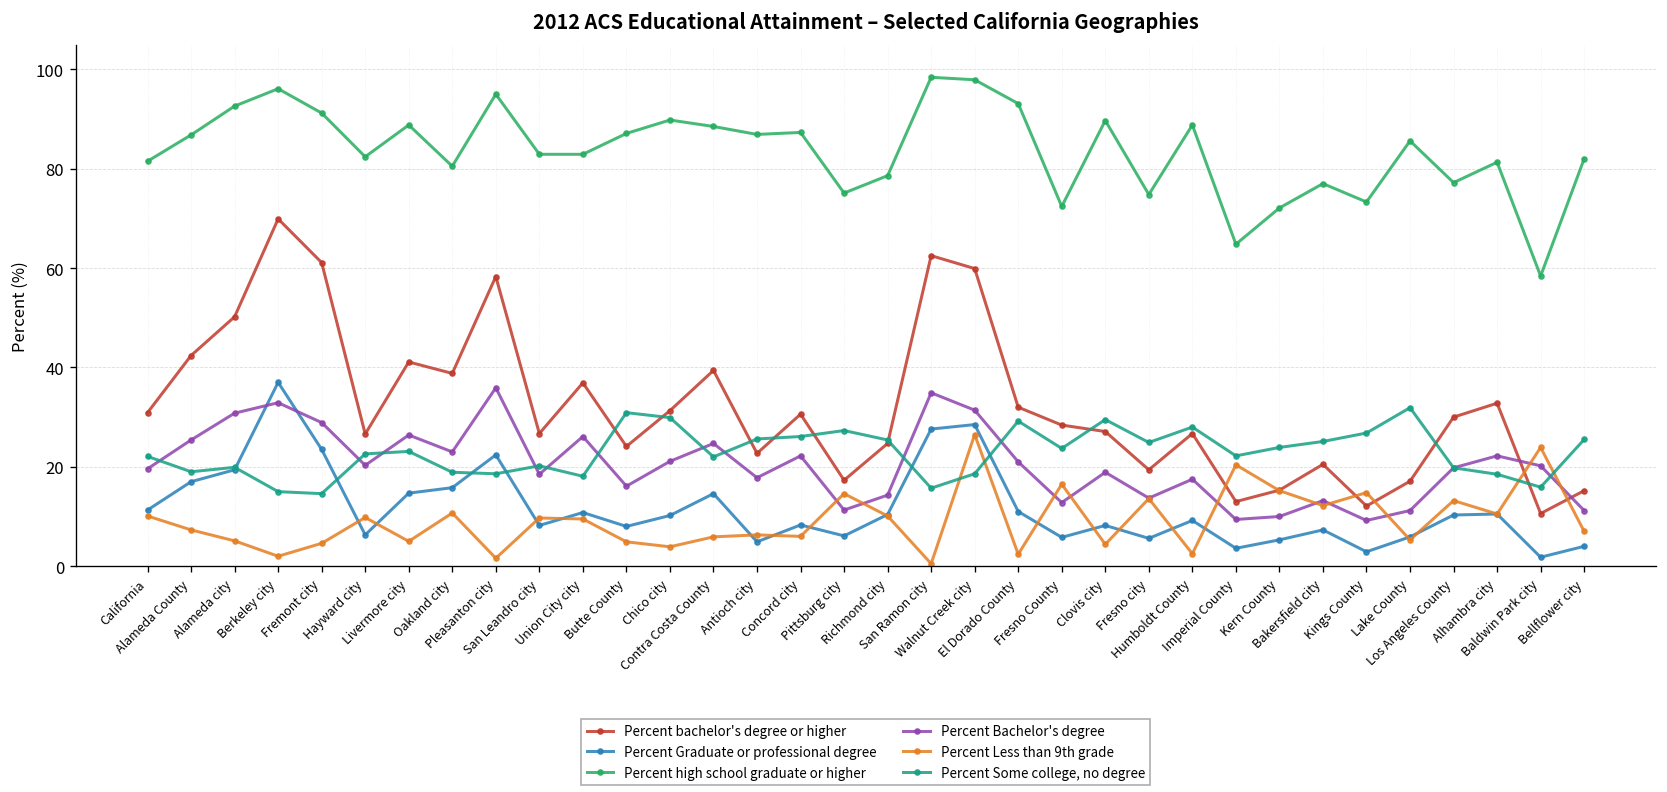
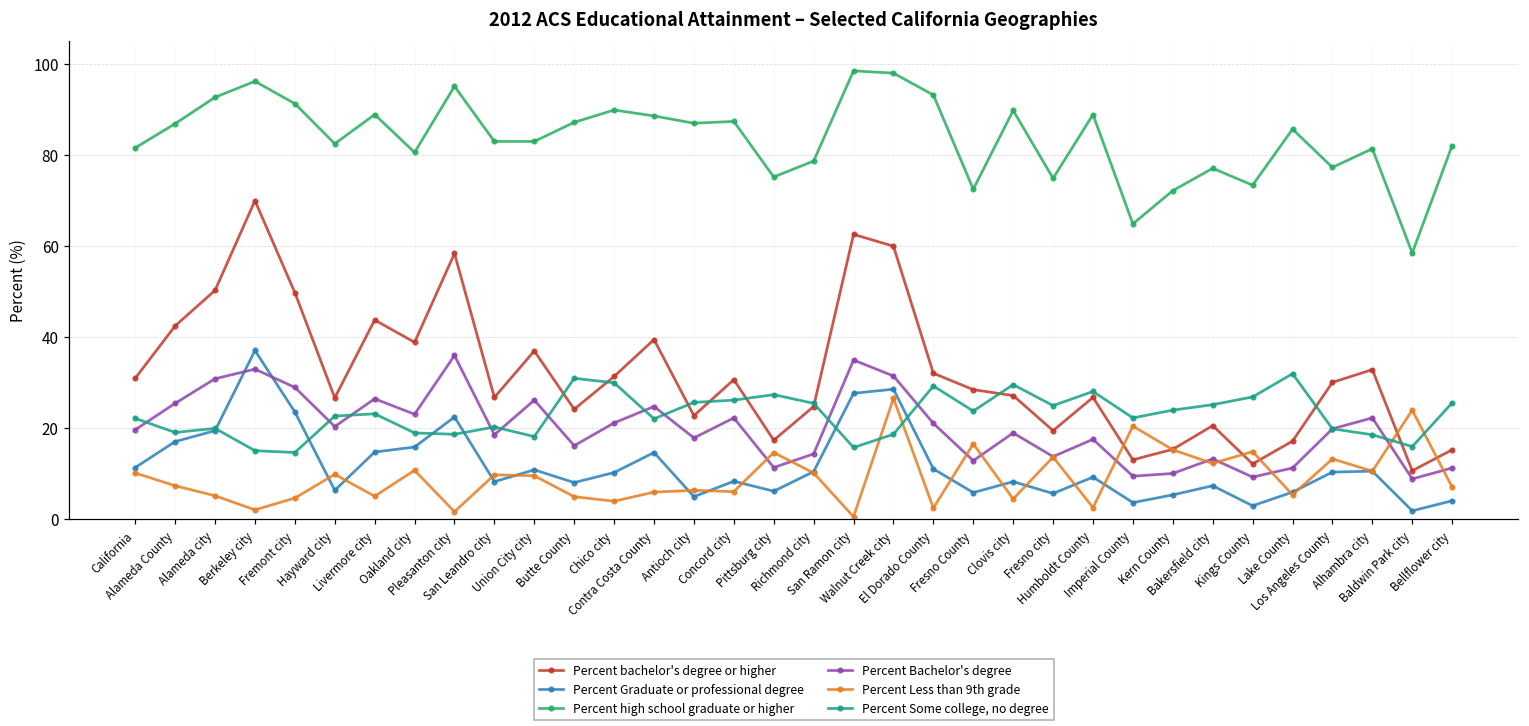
  {
    "Percent bachelor's degree or higher": {
      "California": 31,
      "Alameda County": 42,
      "Alameda city": 50,
      "Berkeley city": 70,
-     "Fremont city": 61,
+     "Fremont city": 50,
      "Hayward city": 27,
-     "Livermore city": 41,
+     "Livermore city": 44,
      "Oakland city": 39,
      "Pleasanton city": 58,
      "San Leandro city": 27,
      "Union City city": 37,
      "Butte County": 24,
      "Chico city": 31,
      "Contra Costa County": 39,
      "Antioch city": 23,
      "Concord city": 31,
      "Pittsburg city": 17,
      "Richmond city": 25,
      "San Ramon city": 63,
      "Walnut Creek city": 60,
      "El Dorado County": 32,
      "Fresno County": 28,
      "Clovis city": 27,
      "Fresno city": 19,
      "Humboldt County": 27,
      "Imperial County": 13,
      "Bakersfield city": 21,
      "Kings County": 12,
      "Lake County": 17,
      "Los Angeles County": 30,
      "Alhambra city": 33,
      "Baldwin Park city": 11,
      "Bellflower city": 15
    },
    "Percent Graduate or professional degree": {
      "California": 11,
      "Alameda County": 17,
      "Berkeley city": 37,
      "Fremont city": 24,
      "Hayward city": 6,
      "Livermore city": 15,
      "Oakland city": 16,
      "Pleasanton city": 22,
      "San Leandro city": 8,
      "Union City city": 11,
      "Butte County": 8,
      "Chico city": 10,
      "Contra Costa County": 15,
      "Antioch city": 5,
      "Concord city": 8,
      "Pittsburg city": 6,
      "San Ramon city": 28,
      "Walnut Creek city": 29,
      "El Dorado County": 11,
      "Fresno County": 6,
      "Clovis city": 8,
      "Fresno city": 6,
      "Humboldt County": 9,
      "Imperial County": 4,
      "Kern County": 5,
      "Bakersfield city": 7,
      "Kings County": 3,
      "Los Angeles County": 10,
      "Baldwin Park city": 2,
      "Bellflower city": 4
    },
    "Percent Bachelor's degree": {
      "California": 20,
      "Alameda County": 25,
      "Alameda city": 31,
      "Berkeley city": 33,
      "Fremont city": 29,
      "Hayward city": 20,
      "Livermore city": 26,
      "Oakland city": 23,
      "Pleasanton city": 36,
      "San Leandro city": 19,
      "Union City city": 26,
      "Butte County": 16,
      "Chico city": 21,
      "Contra Costa County": 25,
      "Antioch city": 18,
      "Concord city": 22,
      "Pittsburg city": 11,
      "Richmond city": 14,
      "San Ramon city": 35,
      "Walnut Creek city": 31,
      "El Dorado County": 21,
      "Fresno County": 13,
      "Clovis city": 19,
      "Humboldt County": 18,
      "Imperial County": 9,
      "Kern County": 10,
      "Bakersfield city": 13,
      "Kings County": 9,
      "Lake County": 11,
      "Alhambra city": 22,
-     "Baldwin Park city": 20,
+     "Baldwin Park city": 9,
      "Bellflower city": 11
    },
    "Percent Less than 9th grade": {
      "California": 10,
      "Alameda County": 7,
      "Alameda city": 5,
      "Berkeley city": 2,
      "Fremont city": 5,
      "Hayward city": 10,
      "Livermore city": 5,
      "Oakland city": 11,
      "Pleasanton city": 2,
      "San Leandro city": 10,
      "Union City city": 10,
      "Butte County": 5,
      "Chico city": 4,
      "Contra Costa County": 6,
      "Antioch city": 6,
      "Concord city": 6,
      "Pittsburg city": 15,
      "San Ramon city": 1,
      "Walnut Creek city": 27,
      "El Dorado County": 2,
      "Fresno County": 17,
      "Clovis city": 4,
      "Humboldt County": 3,
      "Imperial County": 20,
      "Bakersfield city": 12,
      "Kings County": 15,
      "Los Angeles County": 13,
      "Baldwin Park city": 24,
      "Bellflower city": 7
    }
  }
